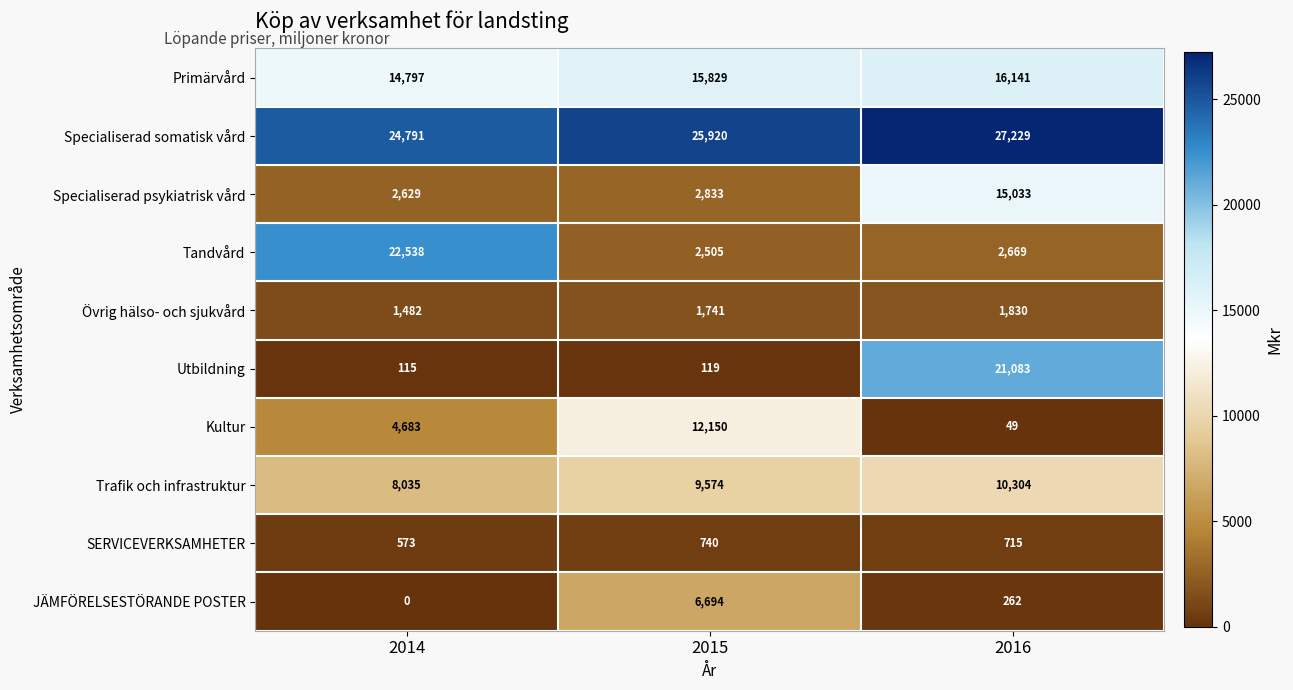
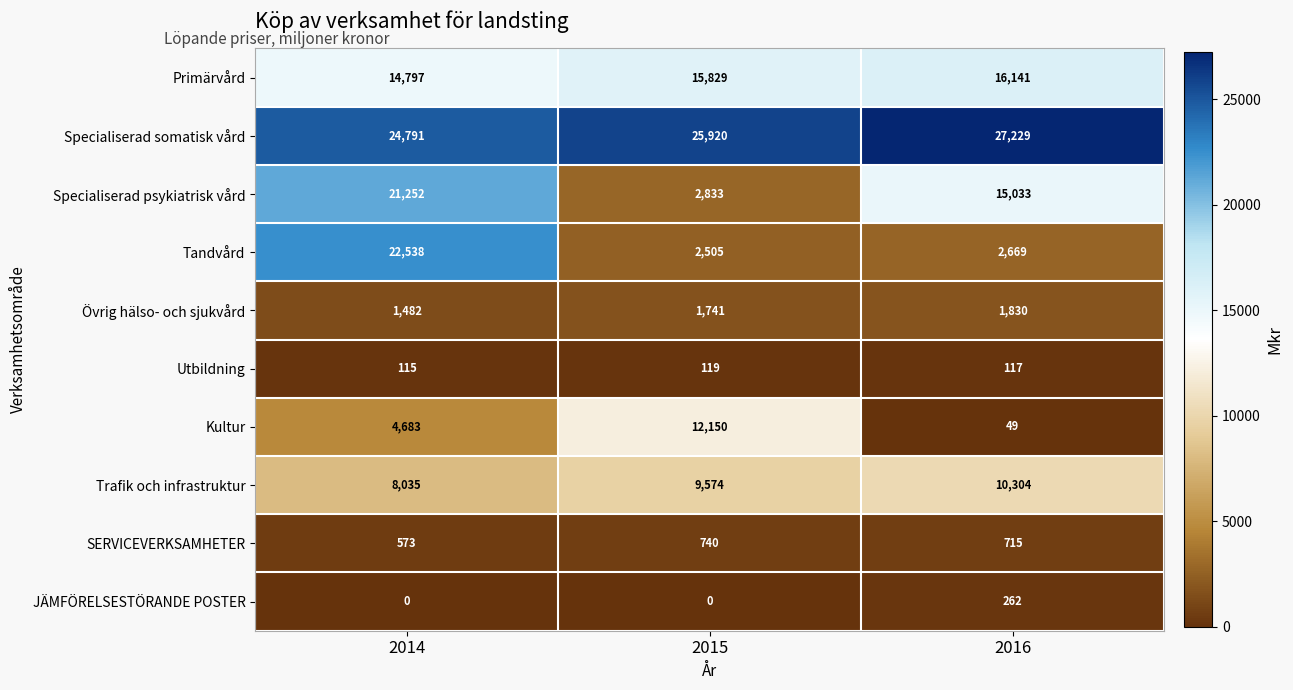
  {
    "Primärvård": {
      "2014": "14,797",
      "2015": "15,829",
      "2016": "16,141"
    },
    "Specialiserad somatisk vård": {
      "2014": "24,791",
      "2015": "25,920",
      "2016": "27,229"
    },
    "Specialiserad psykiatrisk vård": {
-     "2014": "2,629",
+     "2014": "21,252",
      "2015": "2,833",
      "2016": "15,033"
    },
    "Tandvård": {
      "2014": "22,538",
      "2015": "2,505",
      "2016": "2,669"
    },
    "Övrig hälso- och sjukvård": {
      "2014": "1,482",
      "2015": "1,741",
      "2016": "1,830"
    },
    "Utbildning": {
      "2014": "115",
      "2015": "119",
-     "2016": "21,083"
+     "2016": "117"
    },
    "Kultur": {
      "2014": "4,683",
      "2015": "12,150",
      "2016": "49"
    },
    "Trafik och infrastruktur": {
      "2014": "8,035",
      "2015": "9,574",
      "2016": "10,304"
    },
    "SERVICEVERKSAMHETER": {
      "2014": "573",
      "2015": "740",
      "2016": "715"
    },
    "JÄMFÖRELSESTÖRANDE POSTER": {
      "2014": "0",
-     "2015": "6,694",
+     "2015": "0",
      "2016": "262"
    }
  }
